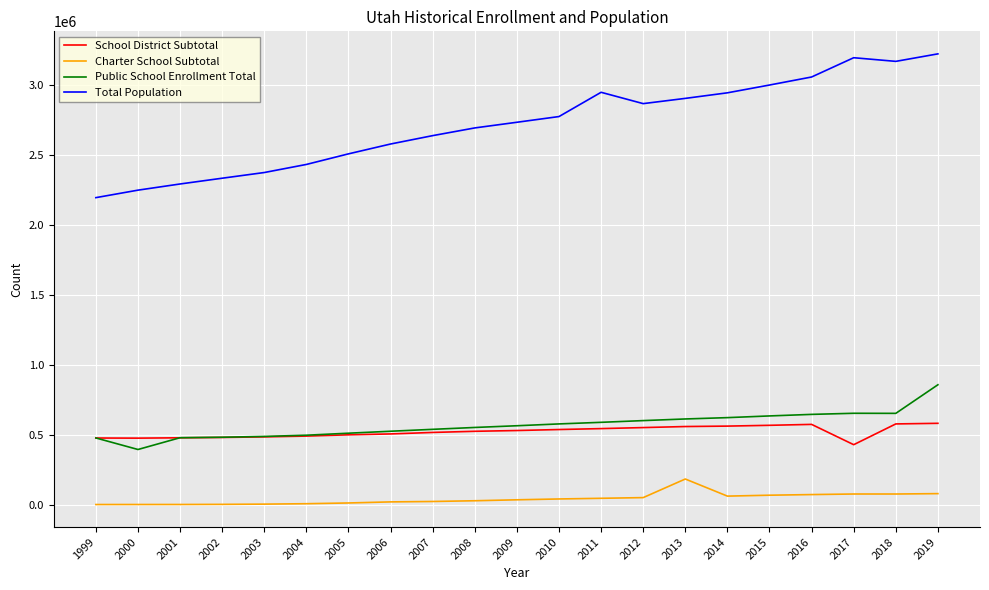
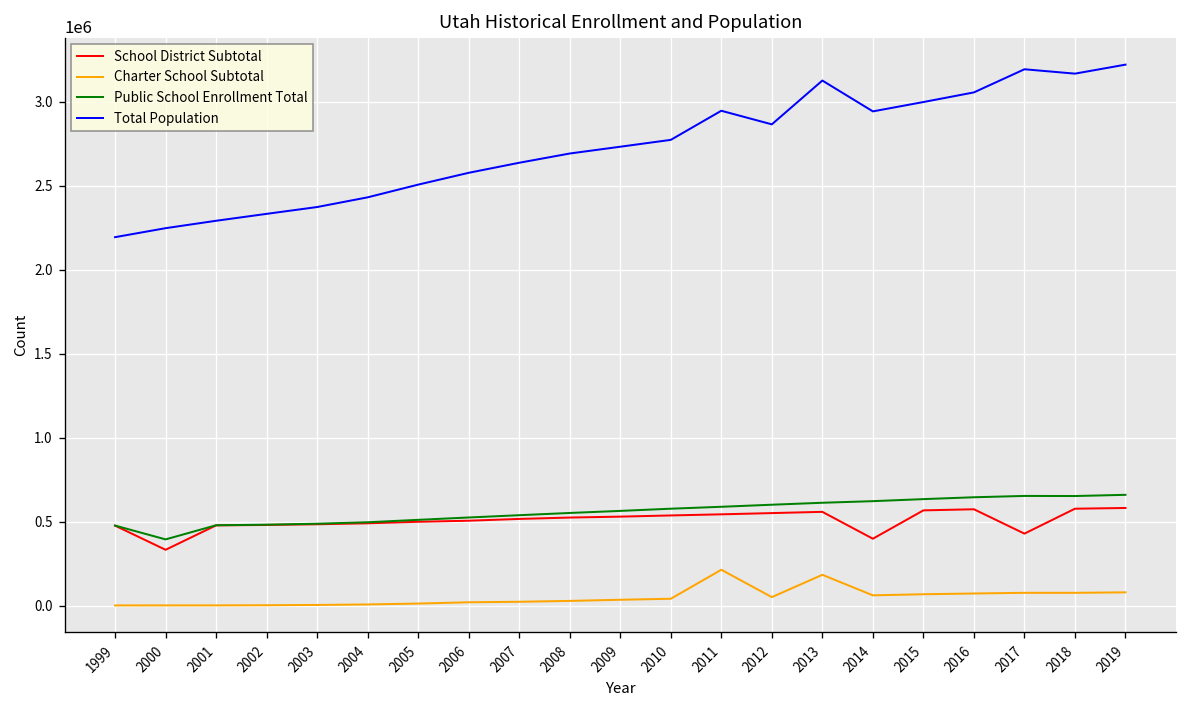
  {
    "School District Subtotal": {
-     "2000": 470000,
+     "2000": 330000,
      "2006": 500000,
      "2007": 520000,
      "2008": 520000,
      "2009": 530000,
      "2010": 540000,
      "2011": 540000,
      "2012": 550000,
      "2013": 560000,
-     "2014": 560000,
+     "2014": 400000,
      "2015": 570000,
      "2016": 570000,
      "2017": 430000,
      "2018": 580000,
      "2019": 580000
    },
    "Charter School Subtotal": {
      "1999": 0,
      "2000": 0,
      "2001": 0,
      "2002": 0,
      "2003": 0,
      "2004": 10000,
      "2005": 10000,
      "2006": 20000,
      "2007": 20000,
      "2008": 30000,
      "2009": 30000,
      "2010": 40000,
-     "2011": 40000,
+     "2011": 210000,
      "2012": 50000,
      "2013": 180000,
      "2014": 60000,
      "2015": 70000,
      "2016": 70000,
      "2017": 80000,
      "2018": 80000,
      "2019": 80000
    },
    "Public School Enrollment Total": {
      "2000": 390000,
      "2006": 520000,
      "2007": 540000,
      "2008": 550000,
      "2009": 560000,
      "2010": 580000,
      "2011": 590000,
      "2012": 600000,
      "2013": 610000,
      "2014": 620000,
      "2015": 630000,
      "2016": 640000,
      "2017": 650000,
      "2018": 650000,
-     "2019": 860000
+     "2019": 660000
    },
    "Total Population": {
      "1999": 2190000,
      "2000": 2250000,
      "2001": 2290000,
      "2002": 2330000,
      "2003": 2370000,
      "2004": 2430000,
      "2005": 2510000,
      "2006": 2580000,
      "2007": 2640000,
      "2008": 2690000,
      "2009": 2730000,
      "2010": 2770000,
      "2011": 2950000,
      "2012": 2860000,
-     "2013": 2900000,
+     "2013": 3130000,
      "2014": 2940000,
      "2015": 3000000,
      "2016": 3050000,
      "2017": 3190000,
      "2018": 3170000,
      "2019": 3220000
    }
  }
